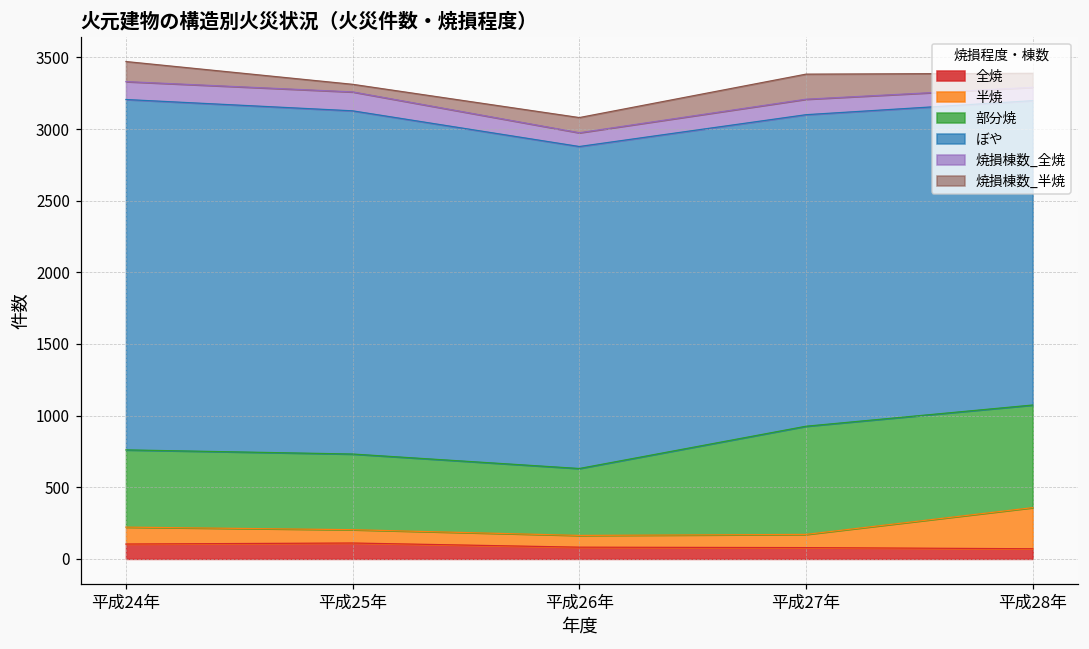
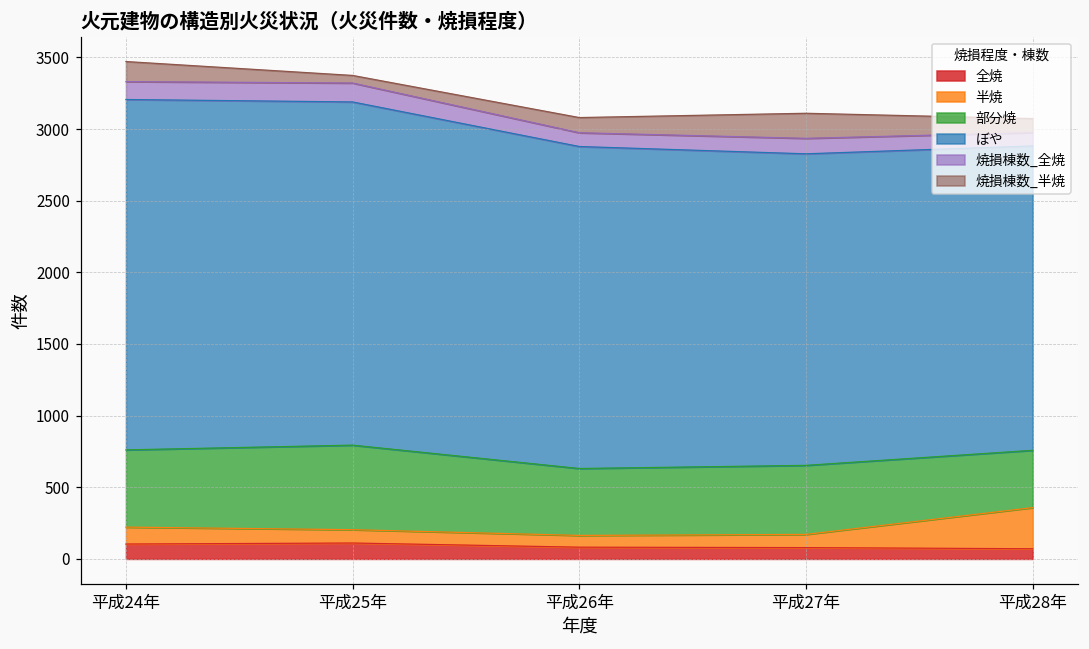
  {
    "全焼": {
      "平成24年": 100,
      "平成25年": 110,
      "平成26年": 80,
      "平成27年": 80,
      "平成28年": 70
    },
    "半焼": {
      "平成24年": 120,
      "平成25年": 90,
      "平成26年": 80,
      "平成27年": 90,
      "平成28年": 290
    },
    "部分焼": {
      "平成24年": 540,
-     "平成25年": 530,
+     "平成25年": 590,
      "平成26年": 470,
-     "平成27年": 760,
-     "平成28年": 720
+     "平成27年": 480,
+     "平成28年": 400
    },
    "ぼや": {
      "平成24年": 2450,
      "平成25年": 2400,
      "平成26年": 2250,
      "平成27年": 2170
    },
    "焼損棟数_全焼": {
      "平成24年": 130,
      "平成25年": 130,
      "平成26年": 100,
      "平成27年": 110
    },
    "焼損棟数_半焼": {
      "平成24年": 140,
      "平成25年": 50,
      "平成26年": 110,
      "平成27年": 180
    }
  }
